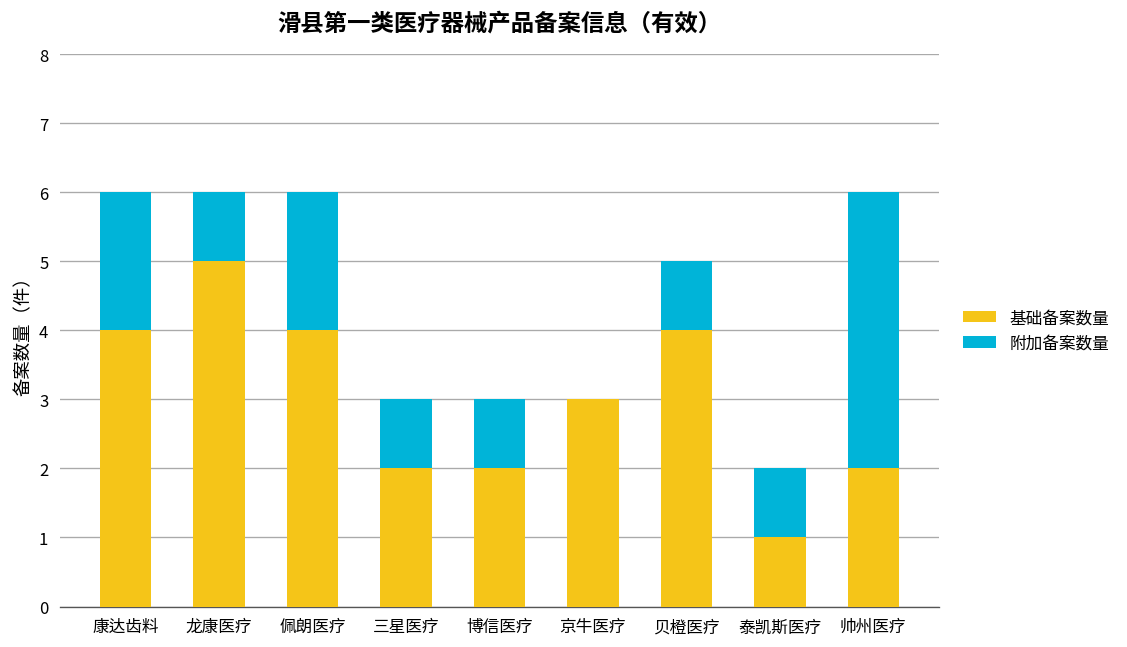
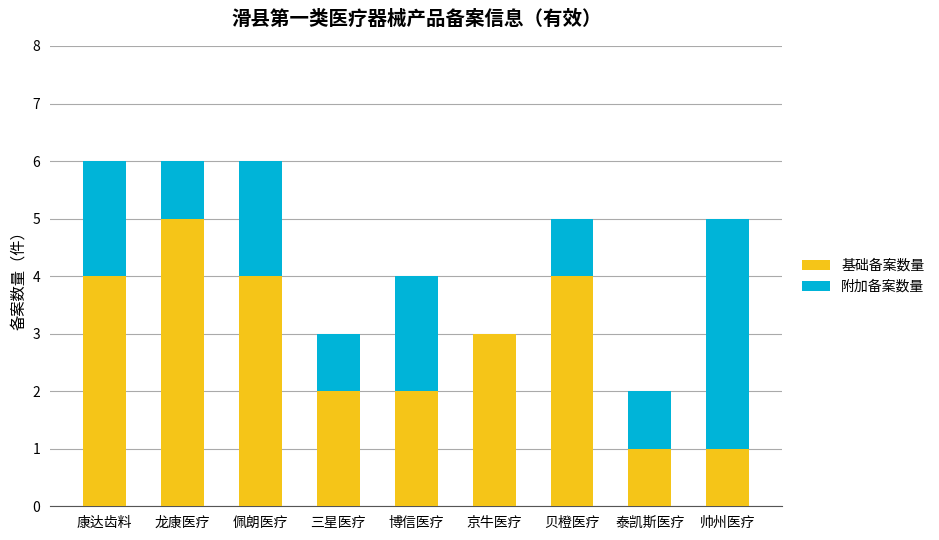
  {
    "基础备案数量": {
      "康达齿料": 4,
      "龙康医疗": 5,
      "佩朗医疗": 4,
      "三星医疗": 2,
      "博信医疗": 2,
      "京牛医疗": 3,
      "贝橙医疗": 4,
      "泰凯斯医疗": 1,
-     "帅州医疗": 2
+     "帅州医疗": 1
    },
    "附加备案数量": {
      "康达齿料": 2,
      "龙康医疗": 1,
      "佩朗医疗": 2,
      "三星医疗": 1,
-     "博信医疗": 1,
+     "博信医疗": 2,
      "京牛医疗": 0,
      "贝橙医疗": 1,
      "泰凯斯医疗": 1,
      "帅州医疗": 4
    }
  }
